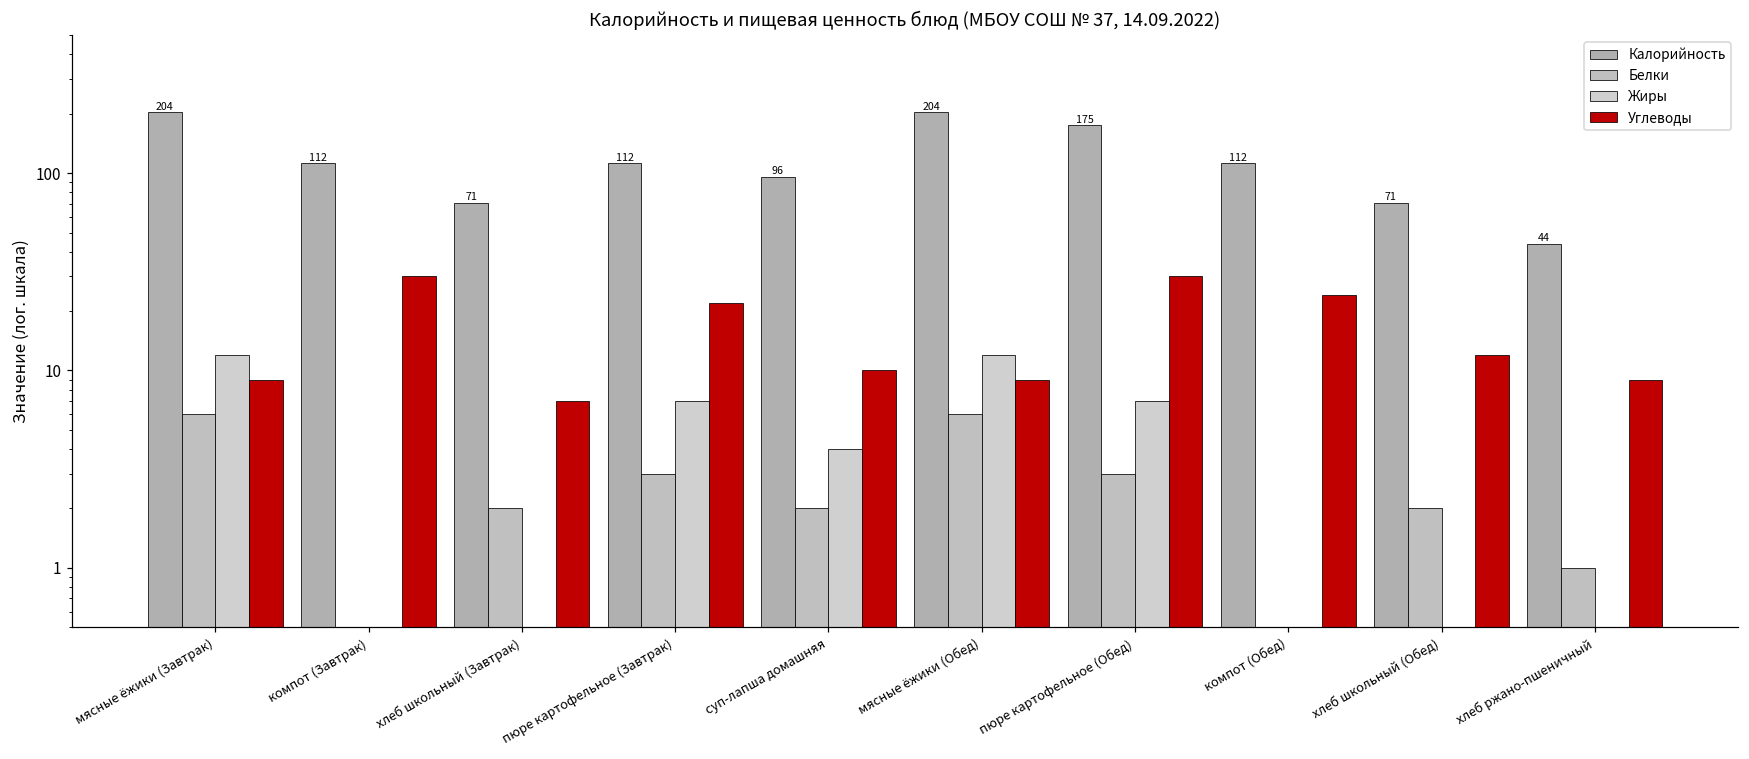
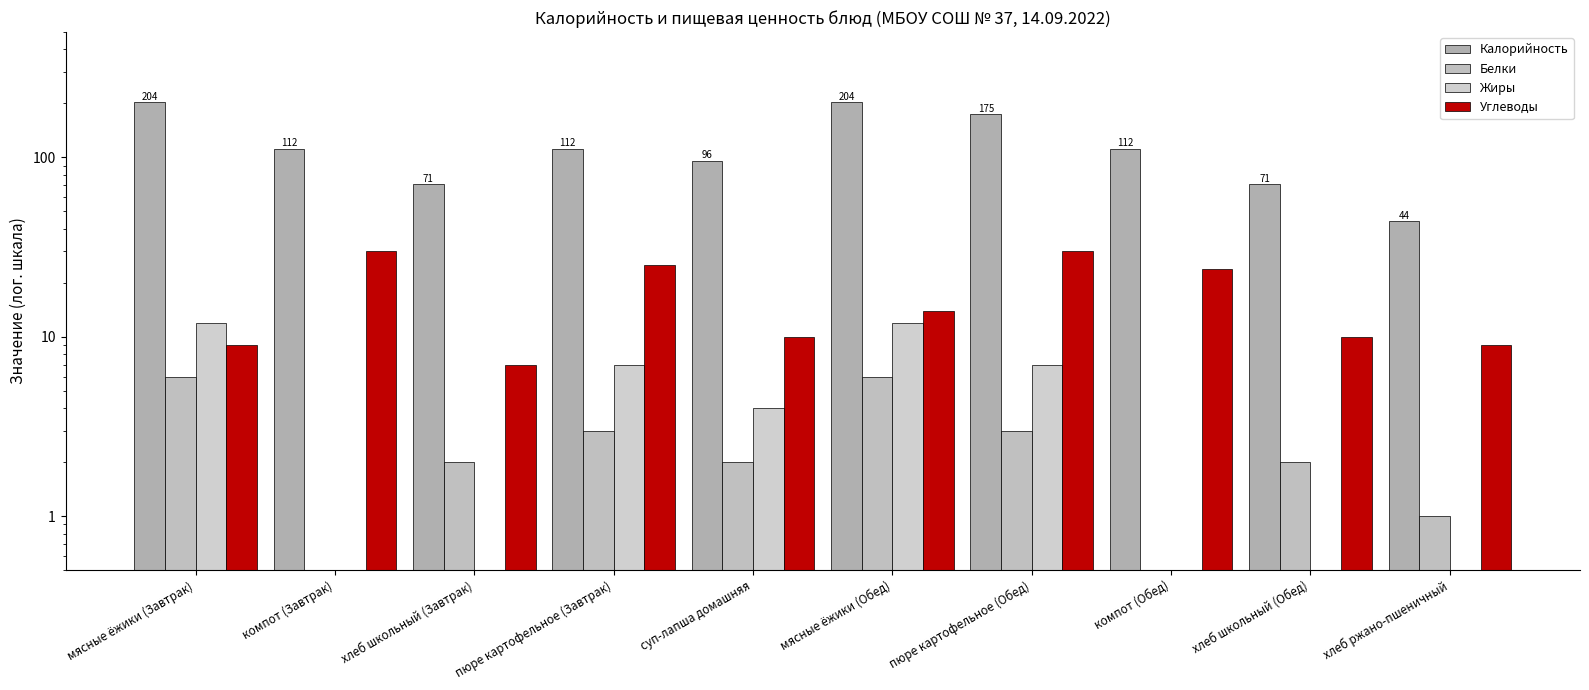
  {
    "Углеводы": {
      "мясные ёжики (Завтрак)": 9,
      "компот (Завтрак)": 30,
      "хлеб школьный (Завтрак)": 7,
-     "пюре картофельное (Завтрак)": 22,
+     "пюре картофельное (Завтрак)": 25,
      "суп-лапша домашняя": 10,
-     "мясные ёжики (Обед)": 9,
+     "мясные ёжики (Обед)": 14,
      "пюре картофельное (Обед)": 30,
      "компот (Обед)": 24,
-     "хлеб школьный (Обед)": 12,
+     "хлеб школьный (Обед)": 10,
      "хлеб ржано-пшеничный": 9
    }
  }
